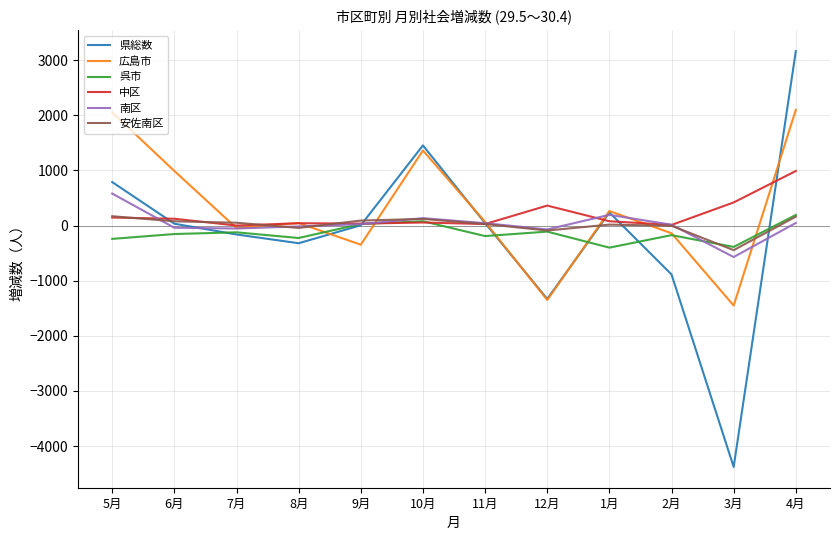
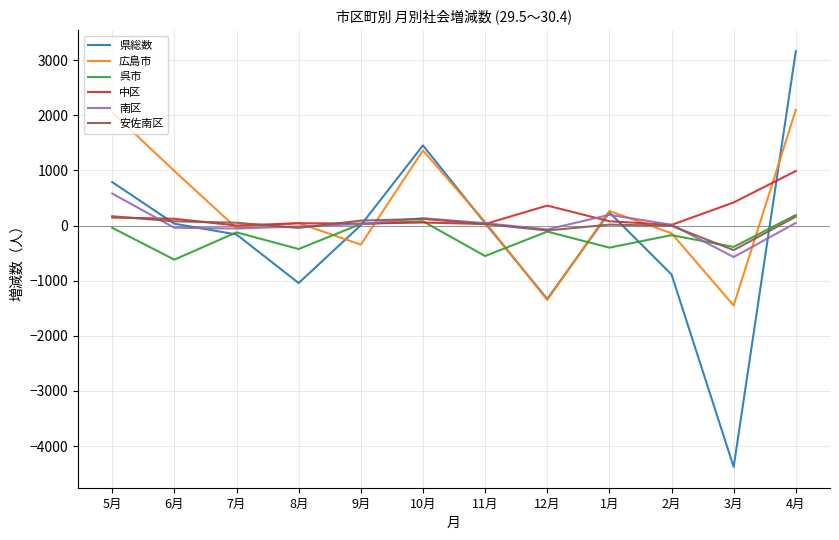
  {
    "県総数": {
      "5月": 800,
-     "8月": -300,
+     "8月": -1000,
      "10月": 1500,
      "2月": -900,
      "3月": -4400,
      "4月": 3200
    },
    "広島市": {
      "6月": 1000,
      "9月": -300,
      "10月": 1400,
      "3月": -1500,
      "4月": 2100
    },
    "呉市": {
-     "5月": -200,
-     "6月": -200,
-     "8月": -200,
-     "11月": -200,
+     "5月": 0,
+     "6月": -600,
+     "8月": -400,
+     "11月": -600,
      "1月": -400,
      "3月": -400
    },
    "中区": {
      "7月": 0,
      "12月": 400,
      "1月": 100,
      "3月": 400,
      "4月": 1000
    },
    "南区": {
      "5月": 600,
      "6月": 0,
      "3月": -600,
      "4月": 0
    },
    "安佐南区": {
      "7月": 100,
      "9月": 100,
      "1月": 0,
      "3月": -400
    }
  }
